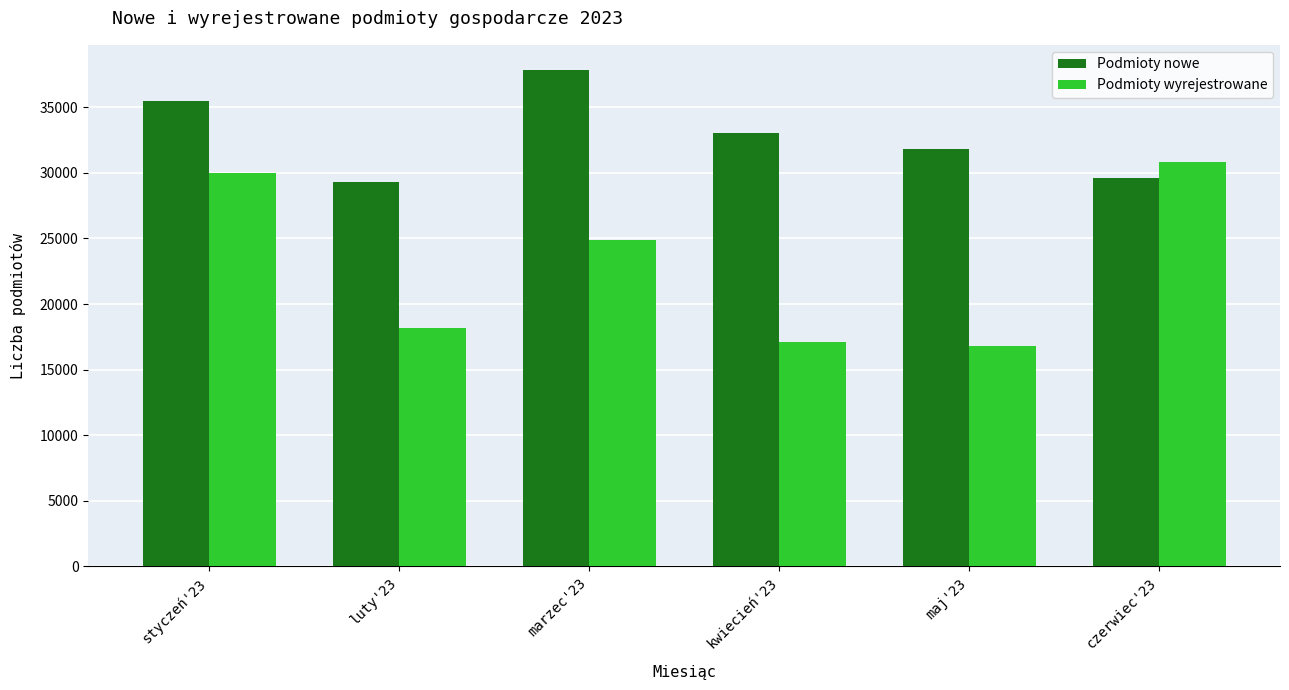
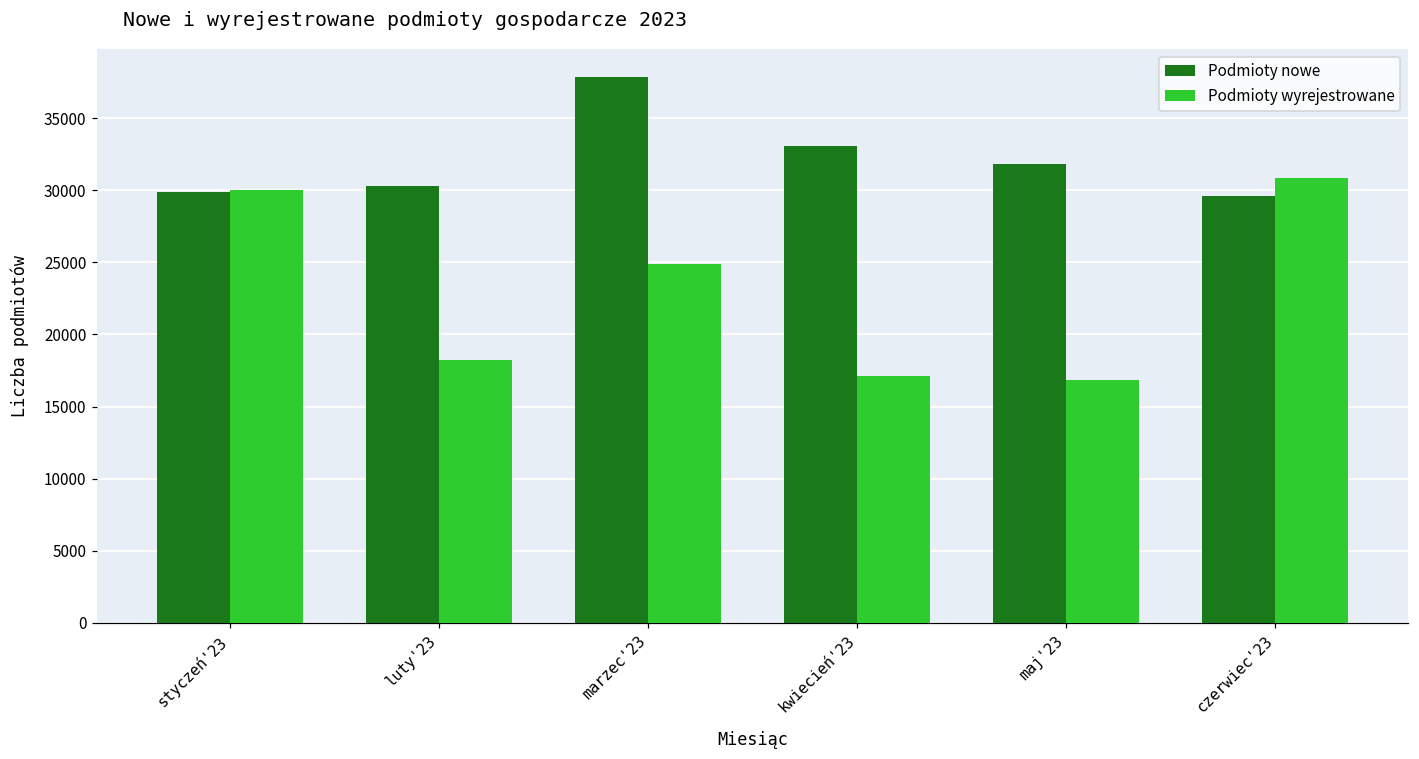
  {
    "Podmioty nowe": {
-     "styczeń'23": 35500,
-     "luty'23": 29300,
+     "styczeń'23": 29900,
+     "luty'23": 30300,
      "marzec'23": 37900,
      "kwiecień'23": 33100,
      "maj'23": 31800,
      "czerwiec'23": 29600
    },
    "Podmioty wyrejestrowane": {
      "styczeń'23": 30000,
      "luty'23": 18200,
      "marzec'23": 24900,
      "kwiecień'23": 17100,
      "maj'23": 16800,
      "czerwiec'23": 30800
    }
  }
